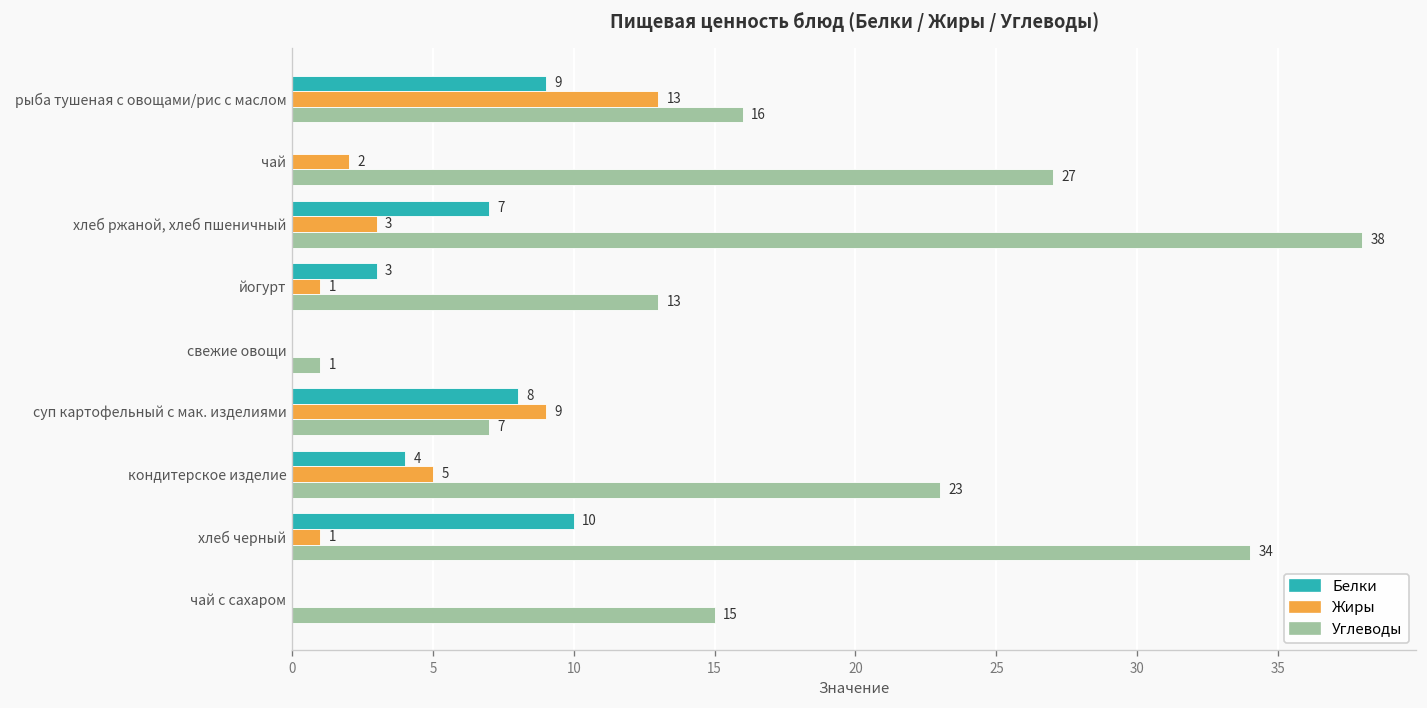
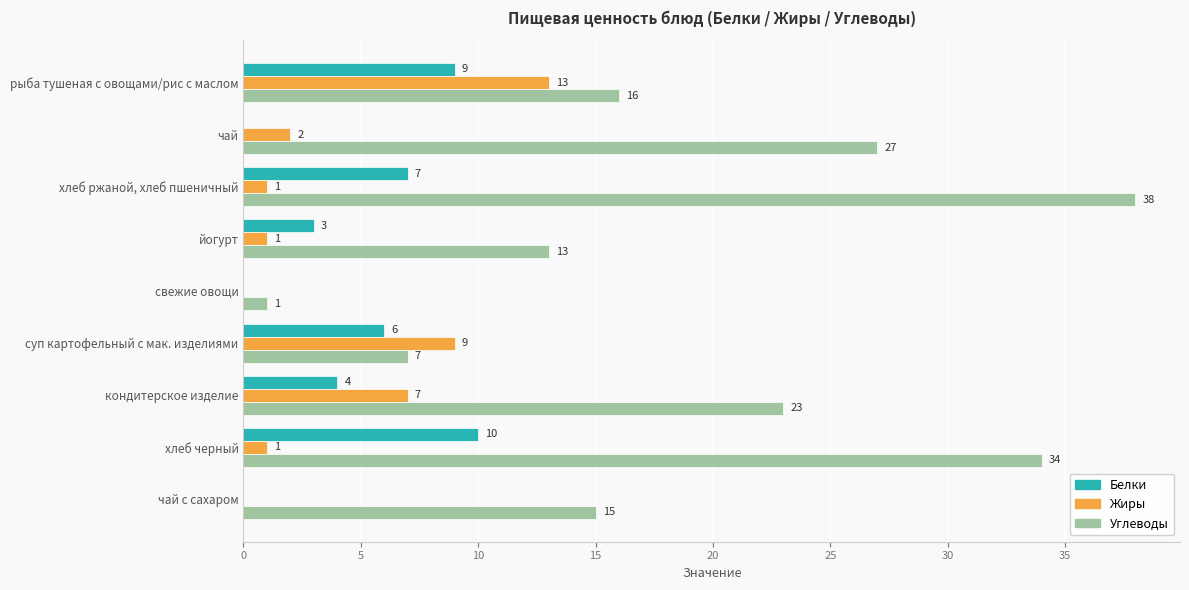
  {
    "Белки": {
      "рыба тушеная с овощами/рис с маслом": 9,
      "хлеб ржаной, хлеб пшеничный": 7,
      "йогурт": 3,
-     "суп картофельный с мак. изделиями": 8,
+     "суп картофельный с мак. изделиями": 6,
      "кондитерское изделие": 4,
      "хлеб черный": 10
    },
    "Жиры": {
      "рыба тушеная с овощами/рис с маслом": 13,
      "чай": 2,
-     "хлеб ржаной, хлеб пшеничный": 3,
+     "хлеб ржаной, хлеб пшеничный": 1,
      "йогурт": 1,
      "суп картофельный с мак. изделиями": 9,
-     "кондитерское изделие": 5,
+     "кондитерское изделие": 7,
      "хлеб черный": 1
    },
    "Углеводы": {
      "рыба тушеная с овощами/рис с маслом": 16,
      "чай": 27,
      "хлеб ржаной, хлеб пшеничный": 38,
      "йогурт": 13,
      "свежие овощи": 1,
      "суп картофельный с мак. изделиями": 7,
      "кондитерское изделие": 23,
      "хлеб черный": 34,
      "чай с сахаром": 15
    }
  }
